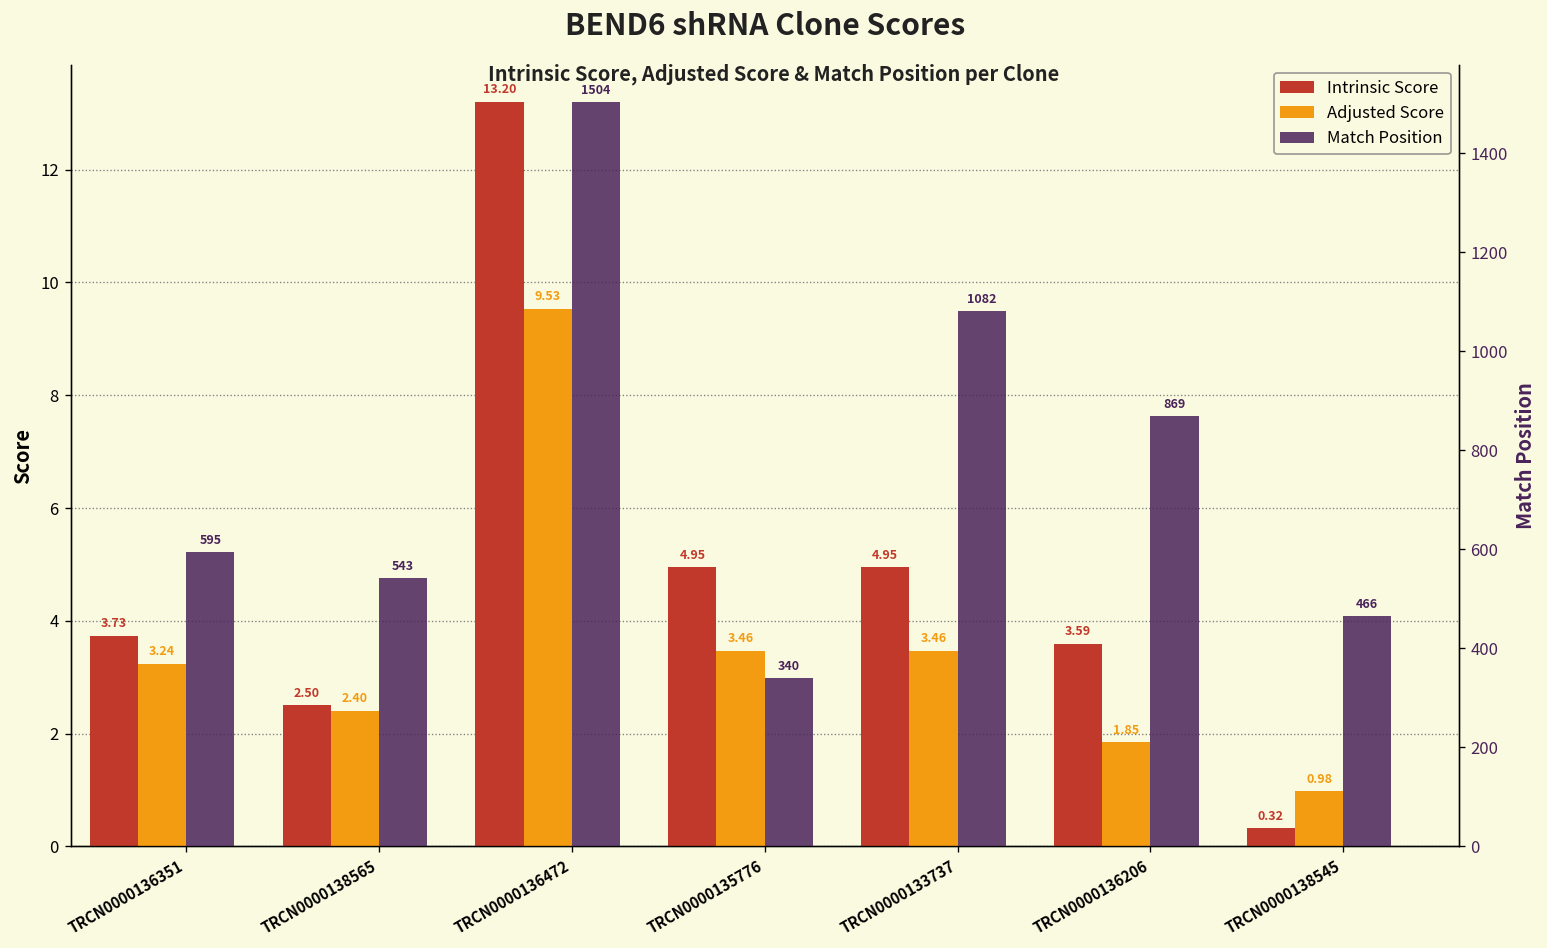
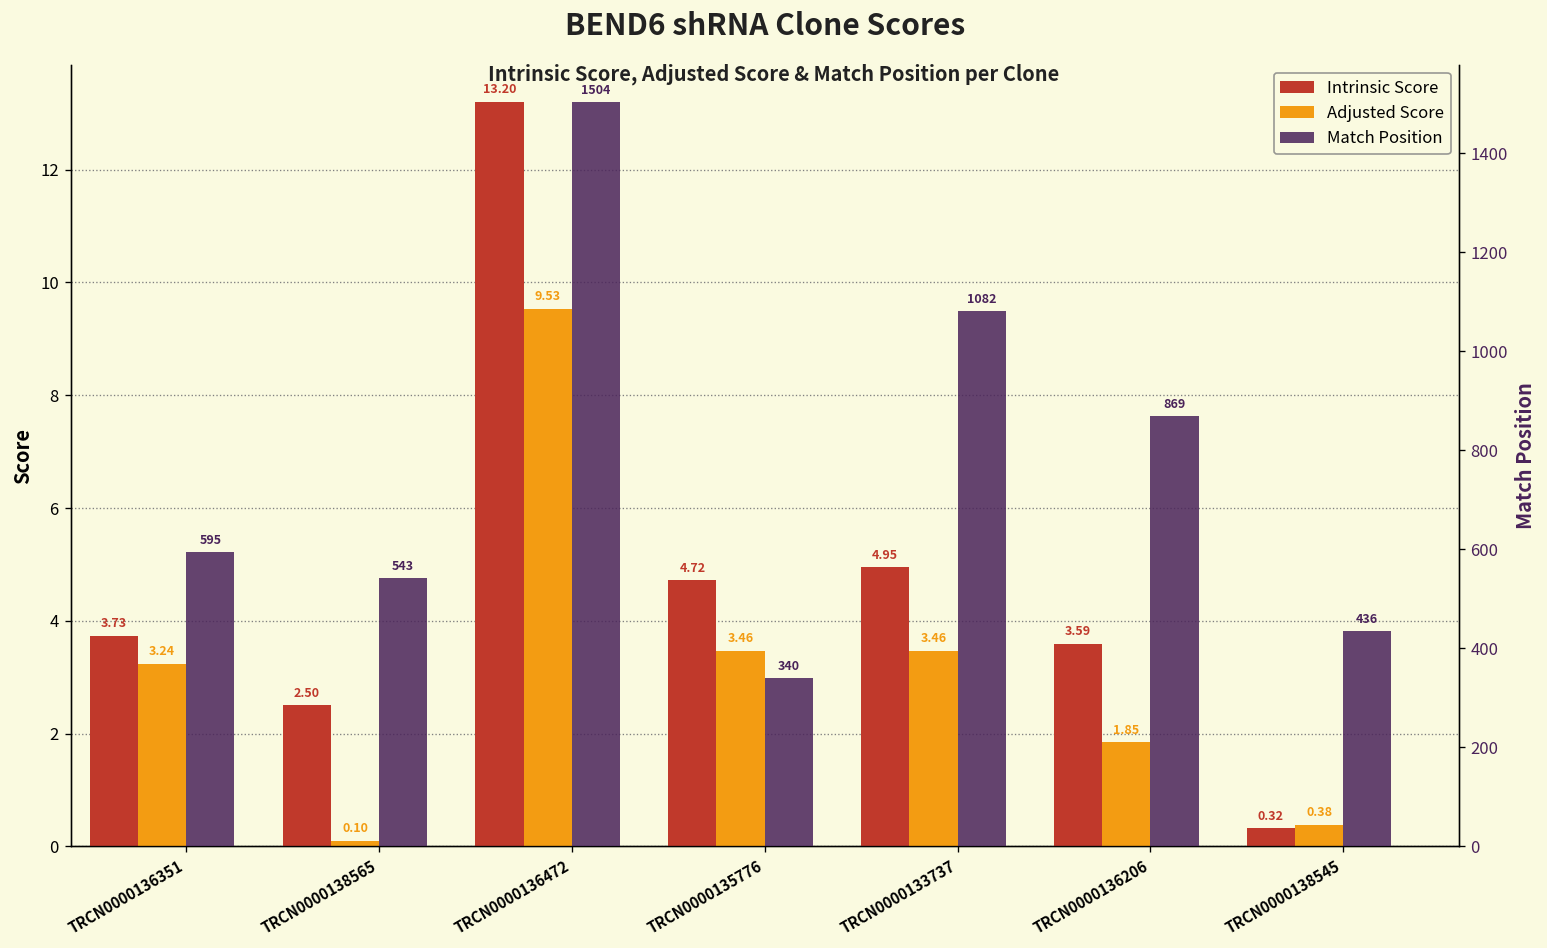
  {
    "Intrinsic Score": {
      "TRCN0000136351": 3.73,
      "TRCN0000138565": 2.50,
      "TRCN0000136472": 13.20,
-     "TRCN0000135776": 4.95,
+     "TRCN0000135776": 4.72,
      "TRCN0000133737": 4.95,
      "TRCN0000136206": 3.59,
      "TRCN0000138545": 0.32
    },
    "Adjusted Score": {
      "TRCN0000136351": 3.24,
-     "TRCN0000138565": 2.40,
+     "TRCN0000138565": 0.10,
      "TRCN0000136472": 9.53,
      "TRCN0000135776": 3.46,
      "TRCN0000133737": 3.46,
      "TRCN0000136206": 1.85,
-     "TRCN0000138545": 0.98
+     "TRCN0000138545": 0.38
    },
    "Match Position": {
      "TRCN0000136351": 595,
      "TRCN0000138565": 543,
      "TRCN0000136472": 1504,
      "TRCN0000135776": 340,
      "TRCN0000133737": 1082,
      "TRCN0000136206": 869,
-     "TRCN0000138545": 466
+     "TRCN0000138545": 436
    }
  }
